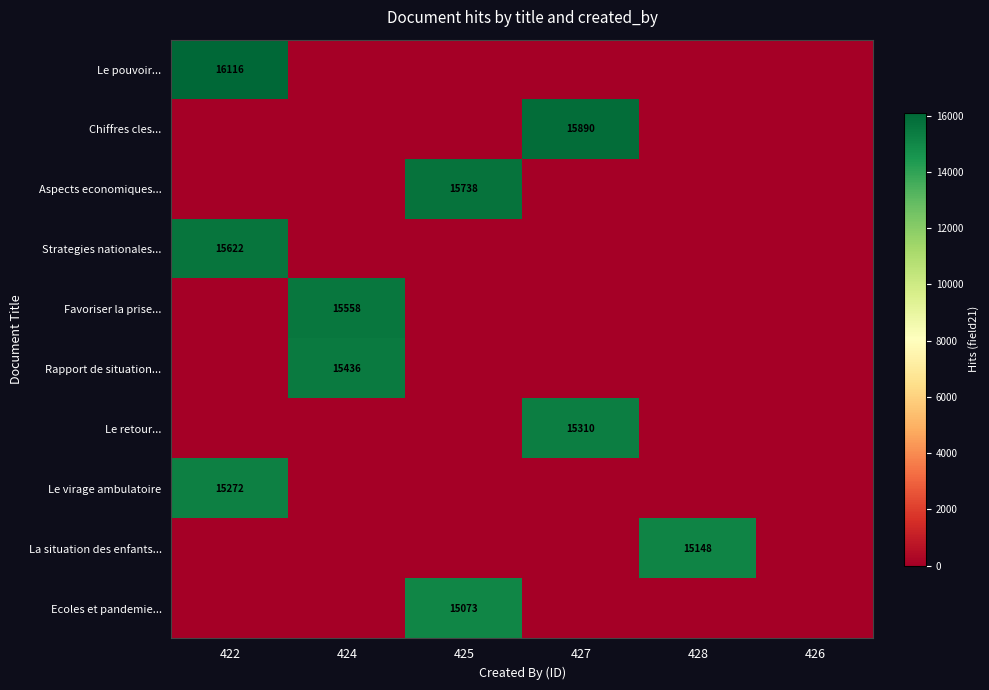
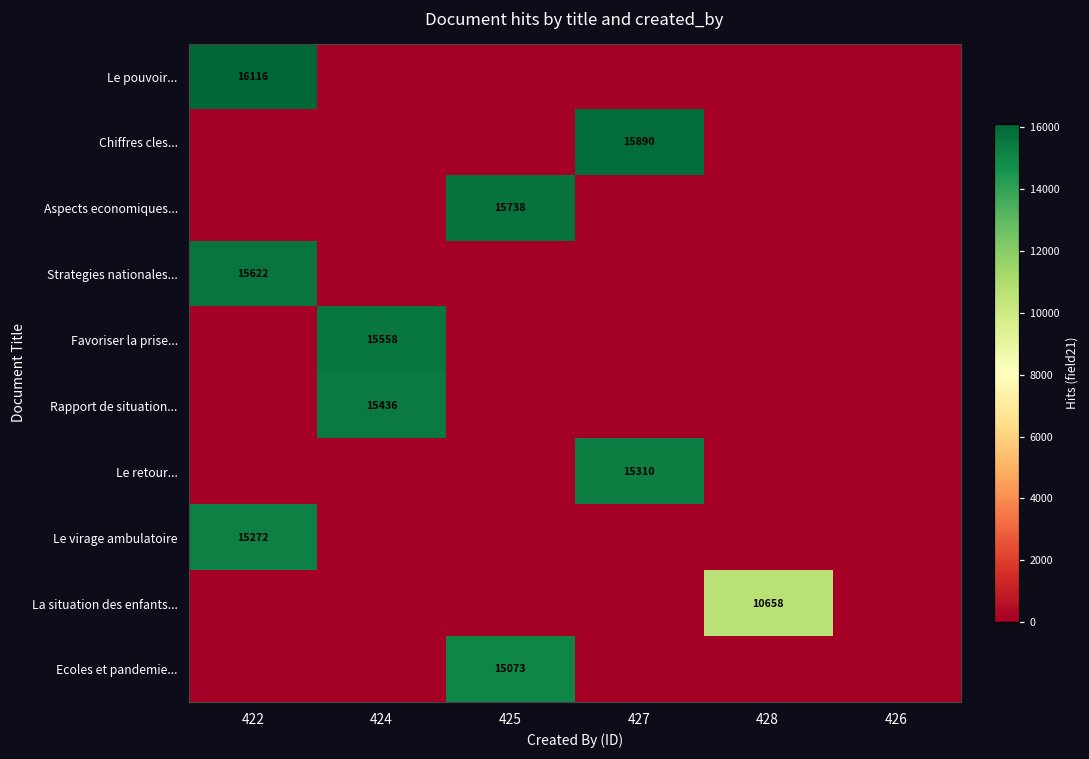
  {
    "Le pouvoir...": {
      "422": 16116
    },
    "Chiffres cles...": {
      "427": 15890
    },
    "Aspects economiques...": {
      "425": 15738
    },
    "Strategies nationales...": {
      "422": 15622
    },
    "Favoriser la prise...": {
      "424": 15558
    },
    "Rapport de situation...": {
      "424": 15436
    },
    "Le retour...": {
      "427": 15310
    },
    "Le virage ambulatoire": {
      "422": 15272
    },
    "La situation des enfants...": {
-     "428": 15148
+     "428": 10658
    },
    "Ecoles et pandemie...": {
      "425": 15073
    }
  }
